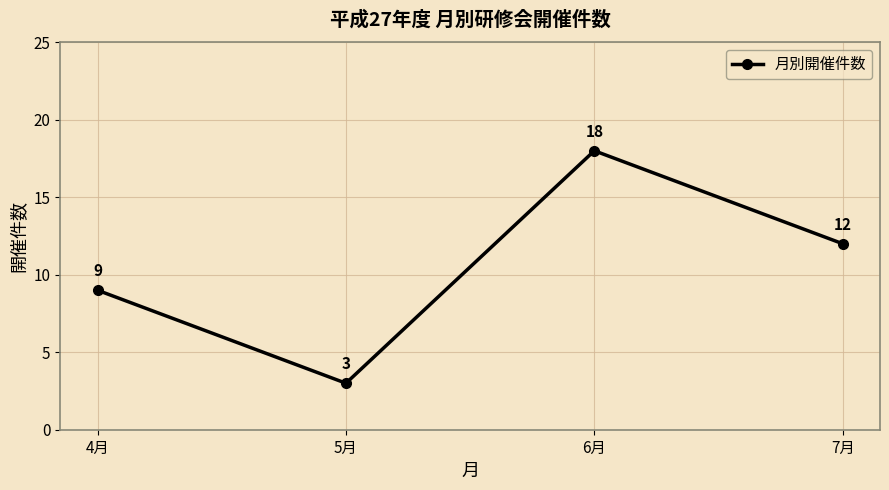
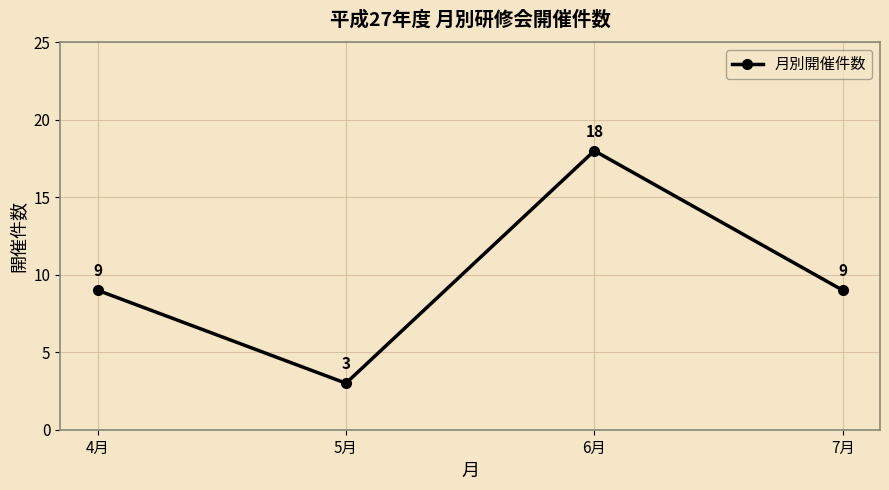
  {
    "4月": 9,
    "5月": 3,
    "6月": 18,
-   "7月": 12
+   "7月": 9
  }
